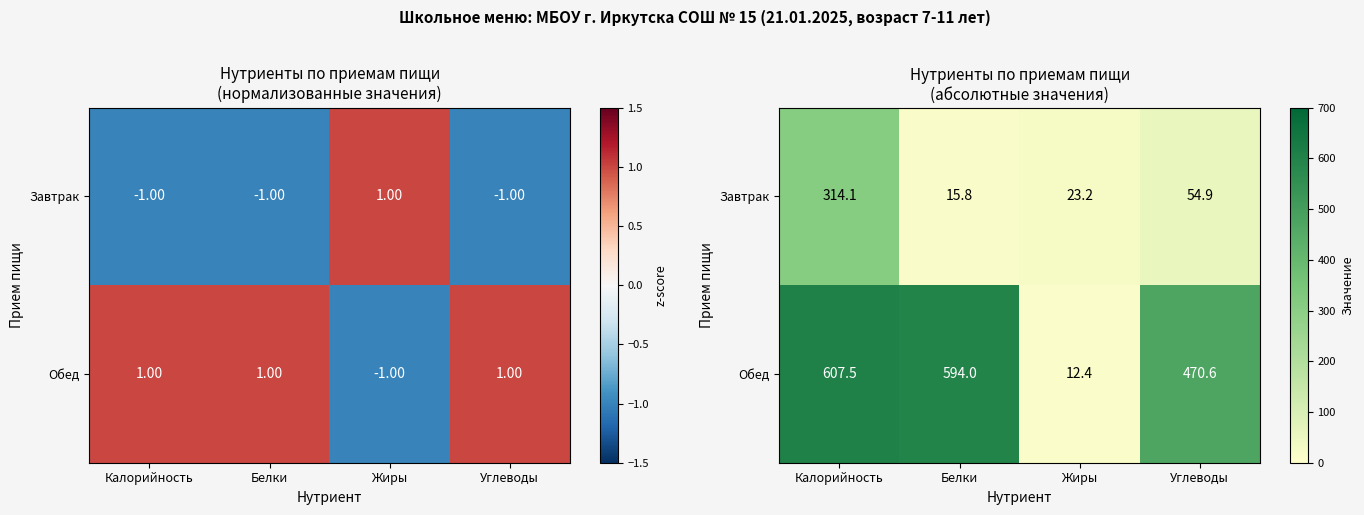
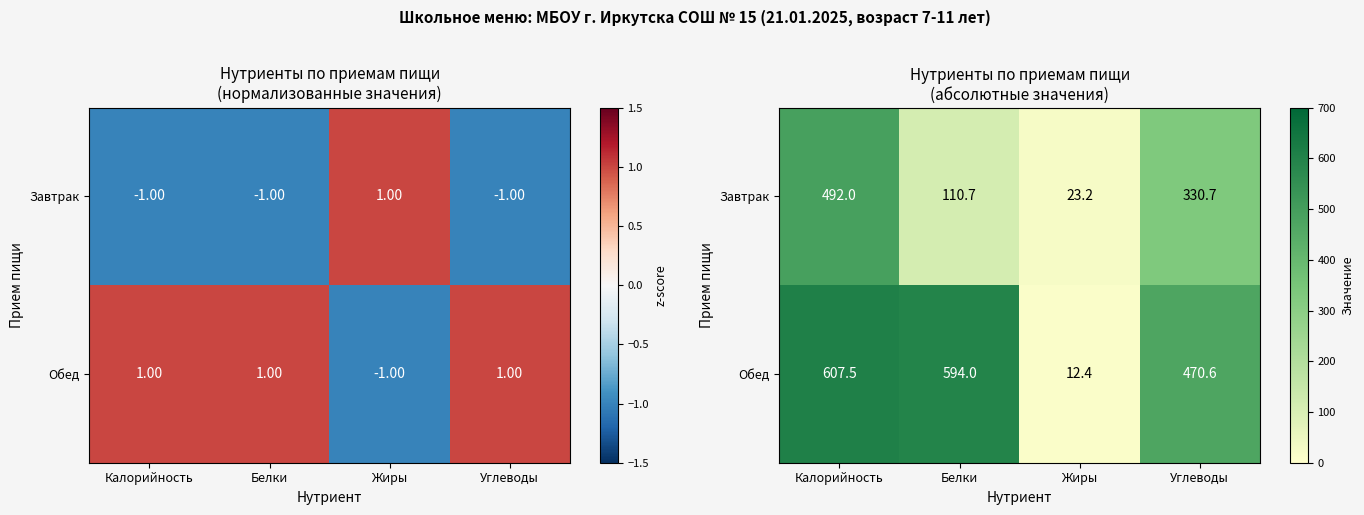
  {
    "Нутриенты по приемам пищи (нормализованные значения)": {
      "Завтрак": {
        "Калорийность": -1.00,
        "Белки": -1.00,
        "Жиры": 1.00,
        "Углеводы": -1.00
      },
      "Обед": {
        "Калорийность": 1.00,
        "Белки": 1.00,
        "Жиры": -1.00,
        "Углеводы": 1.00
      }
    },
    "Нутриенты по приемам пищи (абсолютные значения)": {
      "Завтрак": {
-       "Калорийность": 314.1,
-       "Белки": 15.8,
+       "Калорийность": 492.0,
+       "Белки": 110.7,
        "Жиры": 23.2,
-       "Углеводы": 54.9
+       "Углеводы": 330.7
      },
      "Обед": {
        "Калорийность": 607.5,
        "Белки": 594.0,
        "Жиры": 12.4,
        "Углеводы": 470.6
      }
    }
  }
